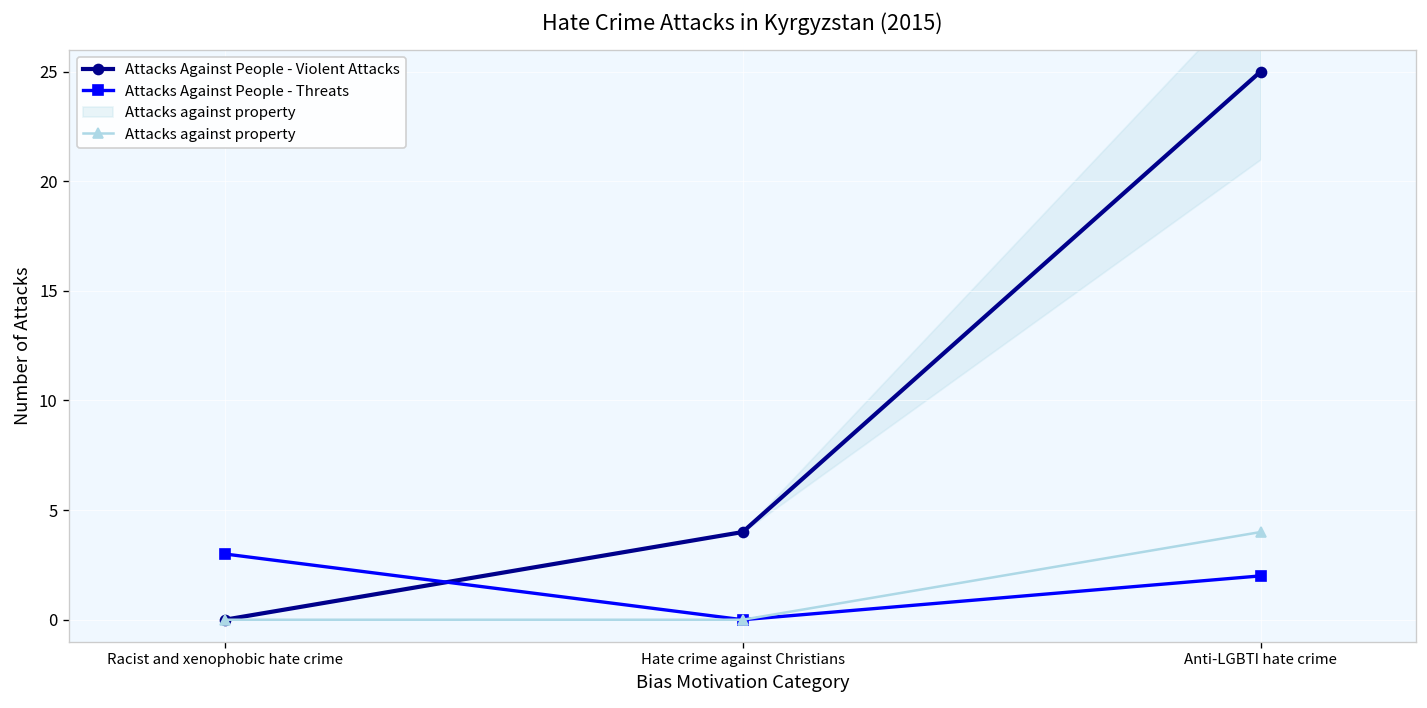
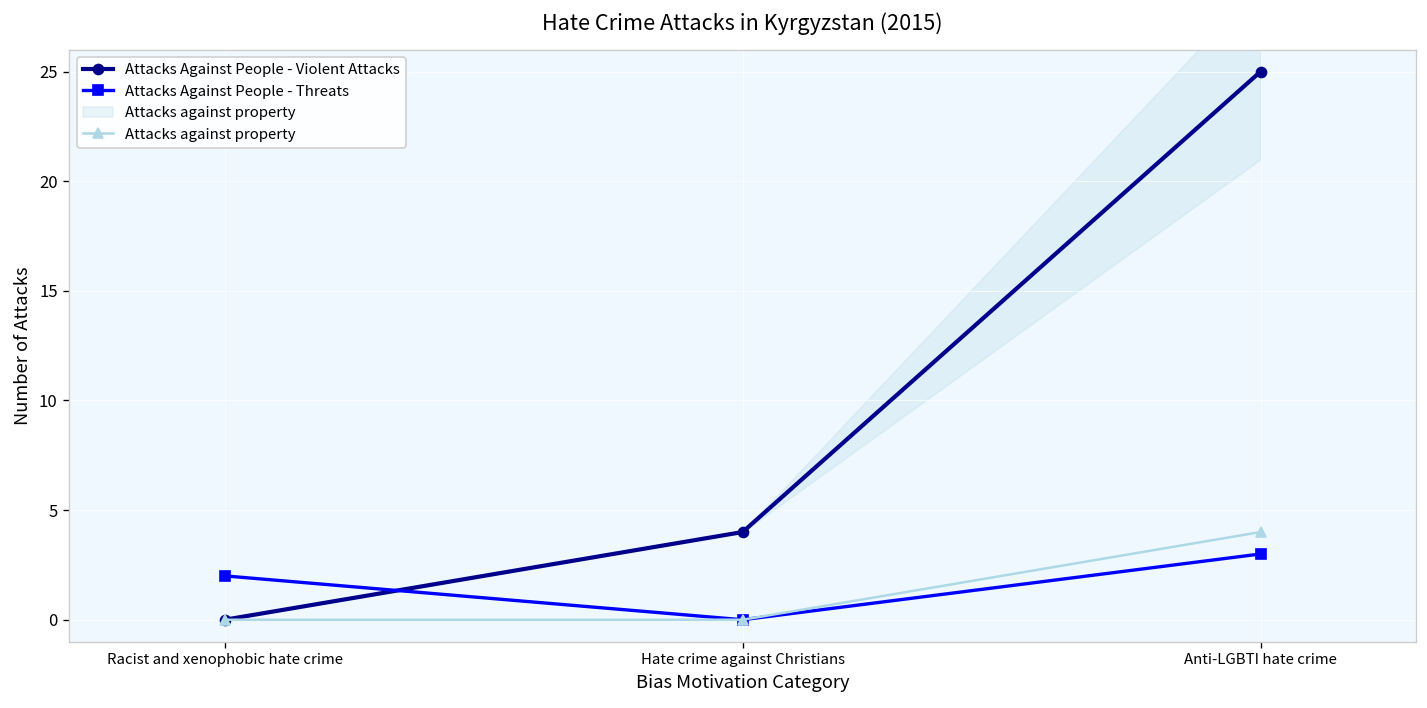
  {
    "Attacks Against People - Violent Attacks": {
      "Anti-LGBTI hate crime": 25
    },
    "Attacks Against People - Threats": {
-     "Racist and xenophobic hate crime": 3,
-     "Anti-LGBTI hate crime": 2
+     "Racist and xenophobic hate crime": 2,
+     "Anti-LGBTI hate crime": 3
    }
  }
